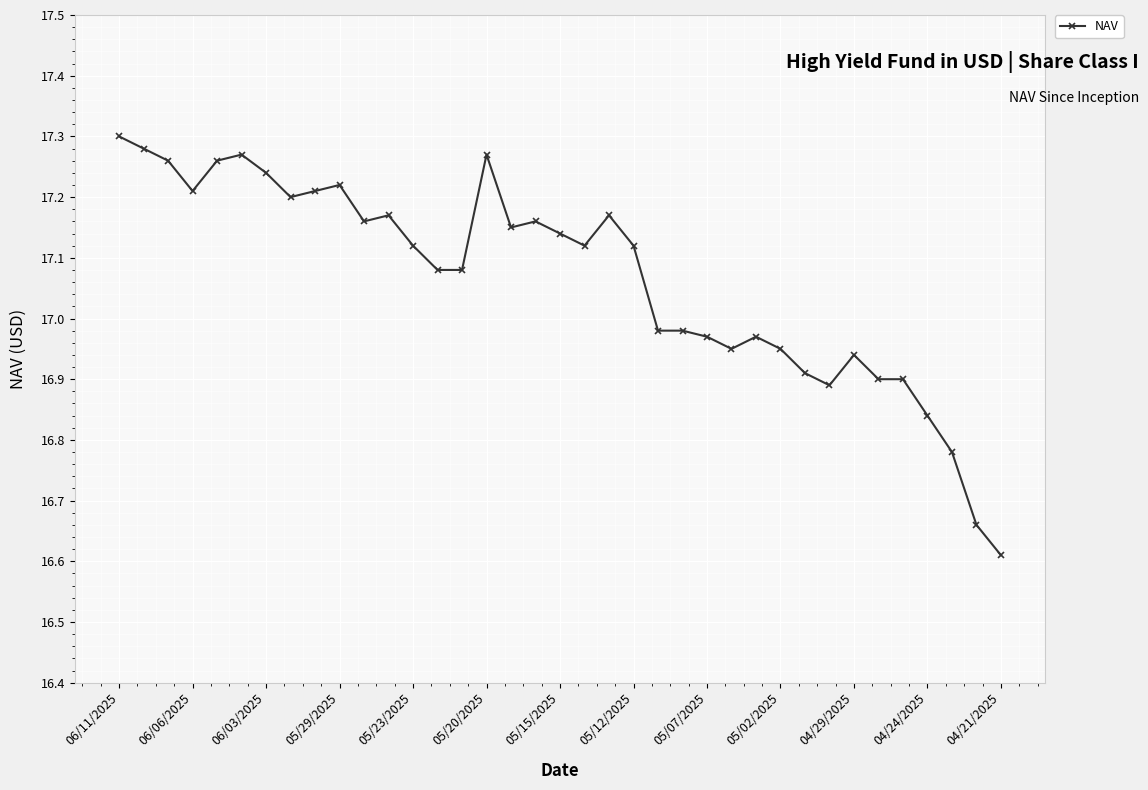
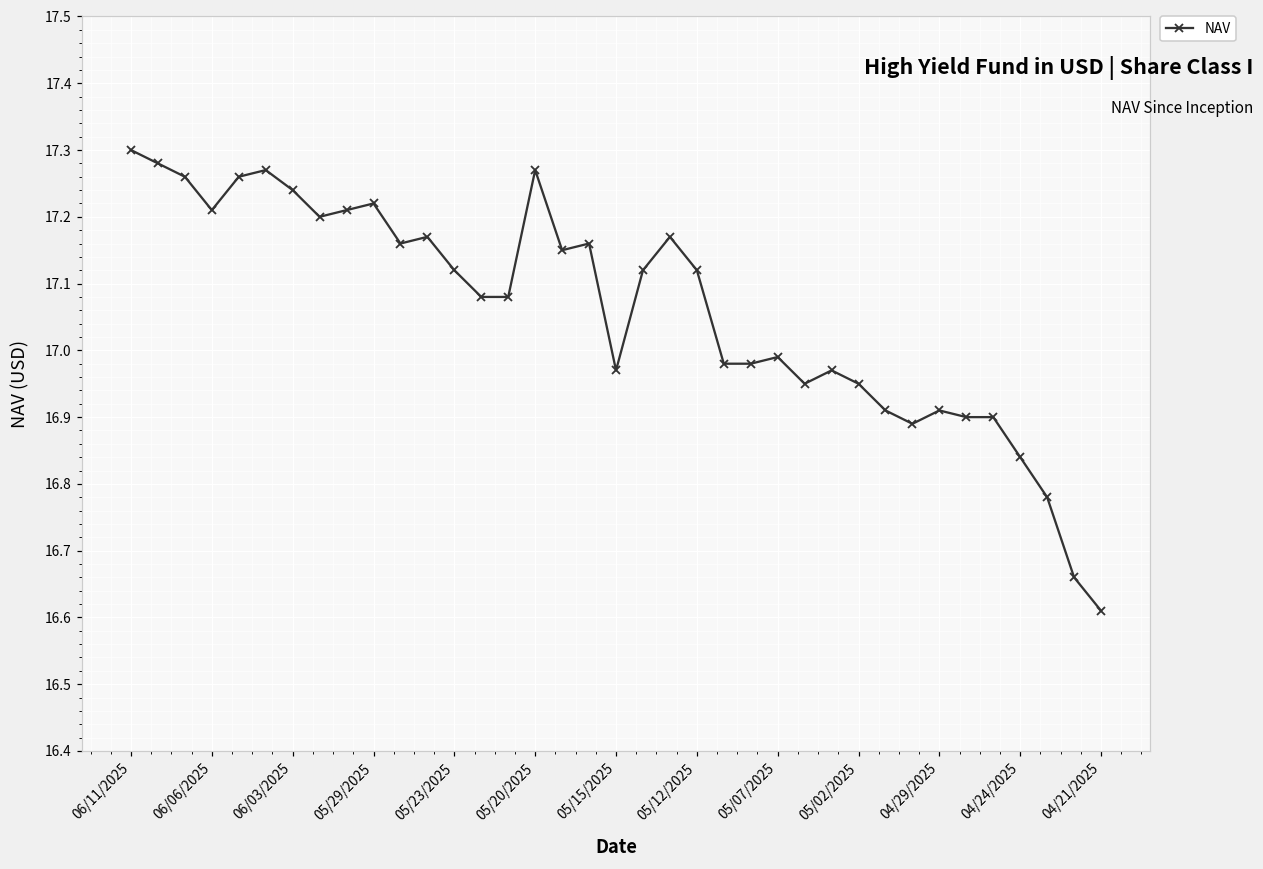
  {
    "06/11/2025": 17.30,
    "06/06/2025": 17.21,
    "06/03/2025": 17.24,
    "05/29/2025": 17.22,
    "05/23/2025": 17.12,
    "05/20/2025": 17.27,
-   "05/15/2025": 17.14,
+   "05/15/2025": 16.97,
    "05/12/2025": 17.12,
-   "05/07/2025": 16.97,
+   "05/07/2025": 16.99,
    "05/02/2025": 16.95,
-   "04/29/2025": 16.94,
+   "04/29/2025": 16.91,
    "04/24/2025": 16.84,
    "04/21/2025": 16.61
  }
